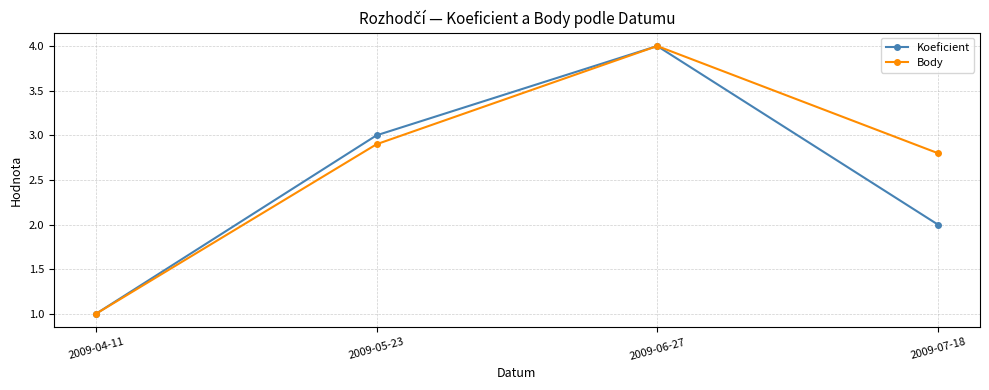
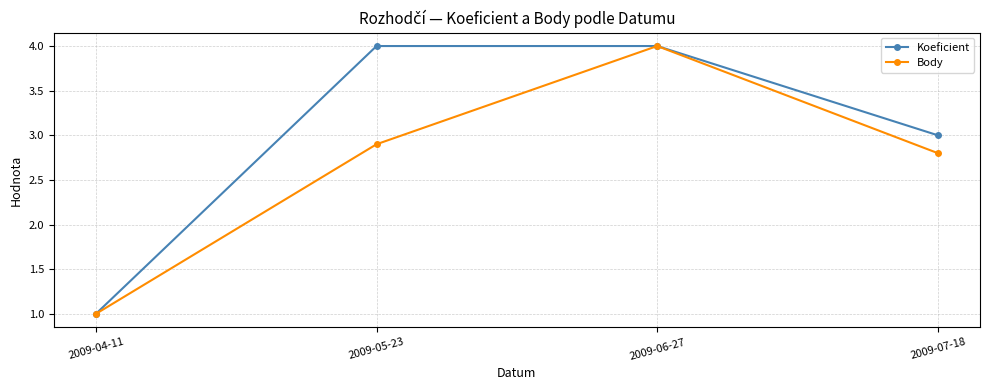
  {
    "Koeficient": {
-     "2009-05-23": 3,
-     "2009-07-18": 2
+     "2009-05-23": 4,
+     "2009-07-18": 3
    },
    "Body": {
      "2009-05-23": 2.9,
      "2009-07-18": 2.8
    }
  }
